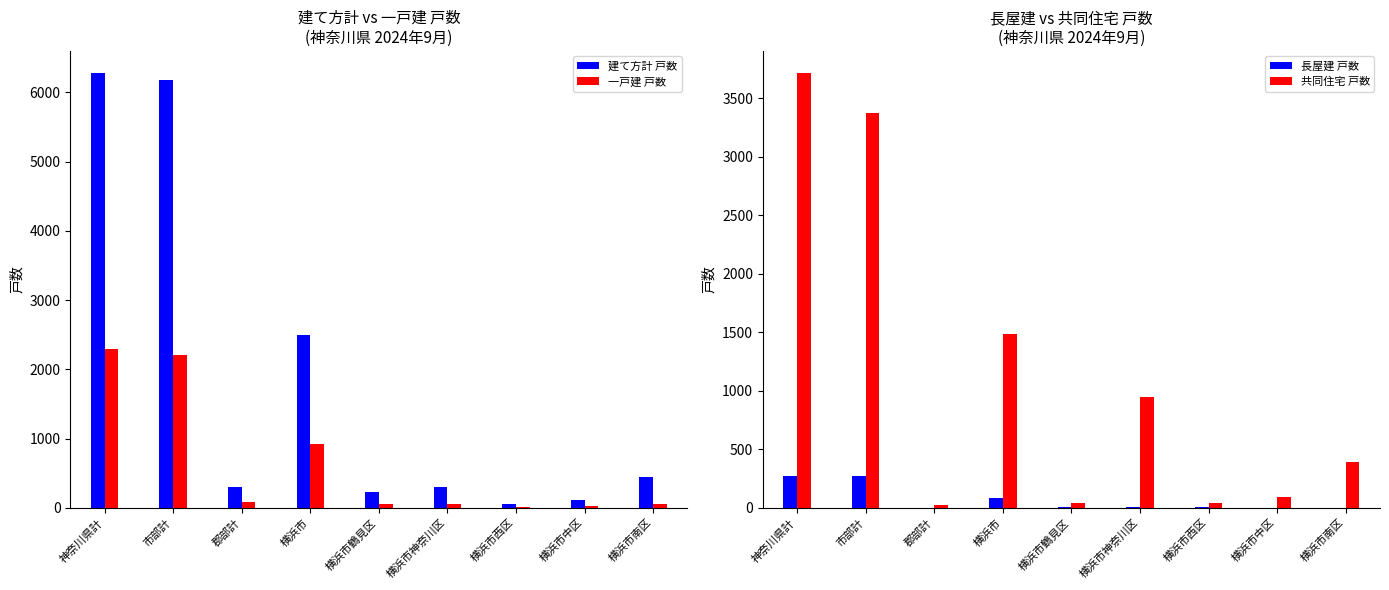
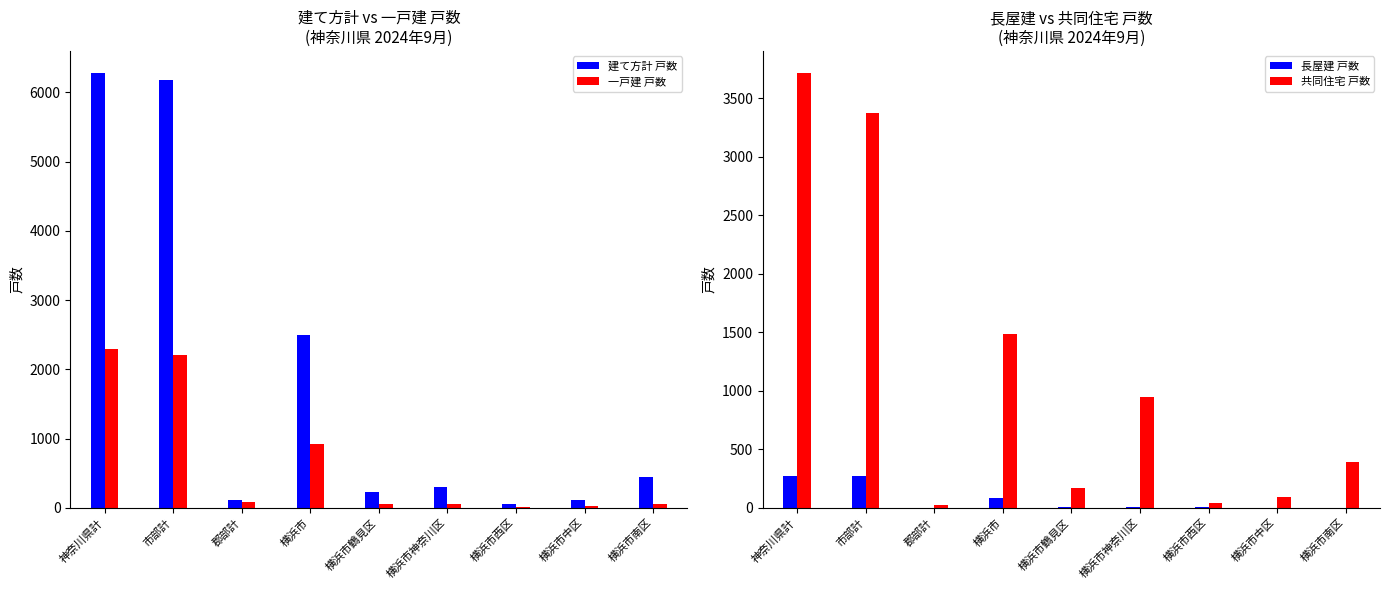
  {
    "建て方計 vs 一戸建 戸数 (神奈川県 2024年9月)": {
      "建て方計 戸数": {
        "神奈川県計": 6300,
        "市部計": 6200,
-       "郡部計": 300,
+       "郡部計": 100,
        "横浜市": 2500,
        "横浜市鶴見区": 200,
        "横浜市神奈川区": 300,
        "横浜市西区": 100,
        "横浜市中区": 100,
        "横浜市南区": 400
      },
      "一戸建 戸数": {
        "神奈川県計": 2300,
        "市部計": 2200,
        "郡部計": 100,
        "横浜市": 900,
        "横浜市鶴見区": 100,
        "横浜市神奈川区": 100,
        "横浜市南区": 100
      }
    },
    "長屋建 vs 共同住宅 戸数 (神奈川県 2024年9月)": {
      "長屋建 戸数": {
        "神奈川県計": 270,
        "市部計": 270,
        "横浜市": 90,
        "横浜市中区": 0,
        "横浜市南区": 0
      },
      "共同住宅 戸数": {
        "神奈川県計": 3720,
        "市部計": 3380,
        "郡部計": 30,
        "横浜市": 1490,
-       "横浜市鶴見区": 40,
+       "横浜市鶴見区": 170,
        "横浜市神奈川区": 950,
        "横浜市西区": 40,
        "横浜市中区": 90,
        "横浜市南区": 400
      }
    }
  }
